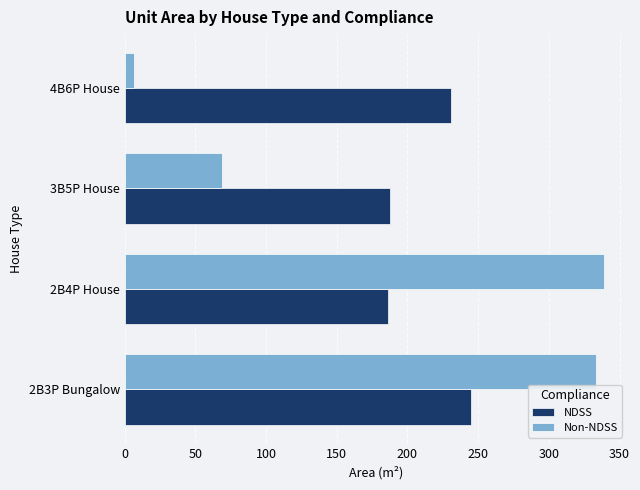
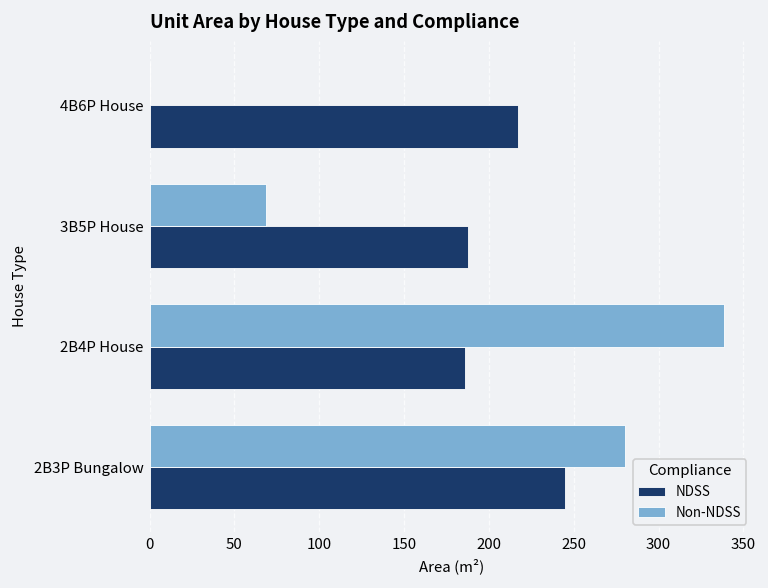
  {
    "NDSS": {
-     "4B6P House": 231,
+     "4B6P House": 217,
      "3B5P House": 187,
      "2B4P House": 186,
      "2B3P Bungalow": 245
    },
    "Non-NDSS": {
-     "4B6P House": 7,
+     "4B6P House": 0,
      "3B5P House": 69,
      "2B4P House": 339,
-     "2B3P Bungalow": 333
+     "2B3P Bungalow": 280
    }
  }
